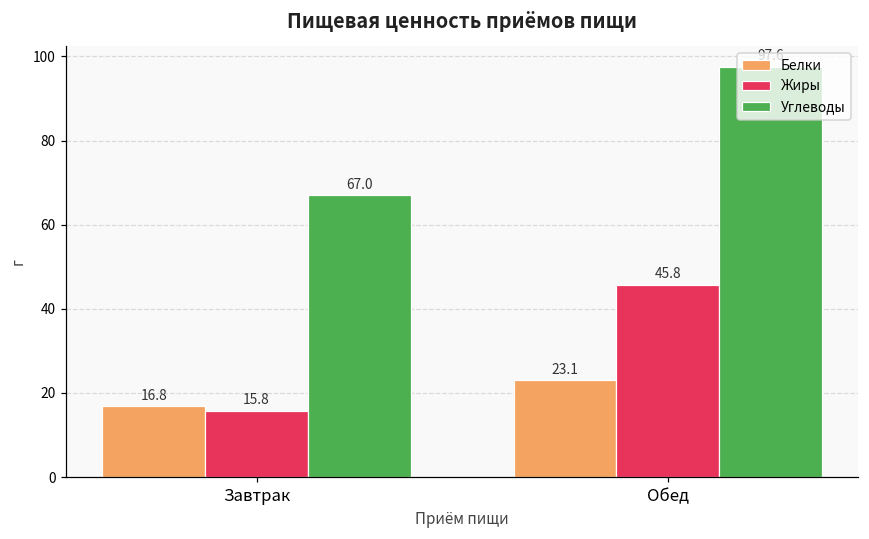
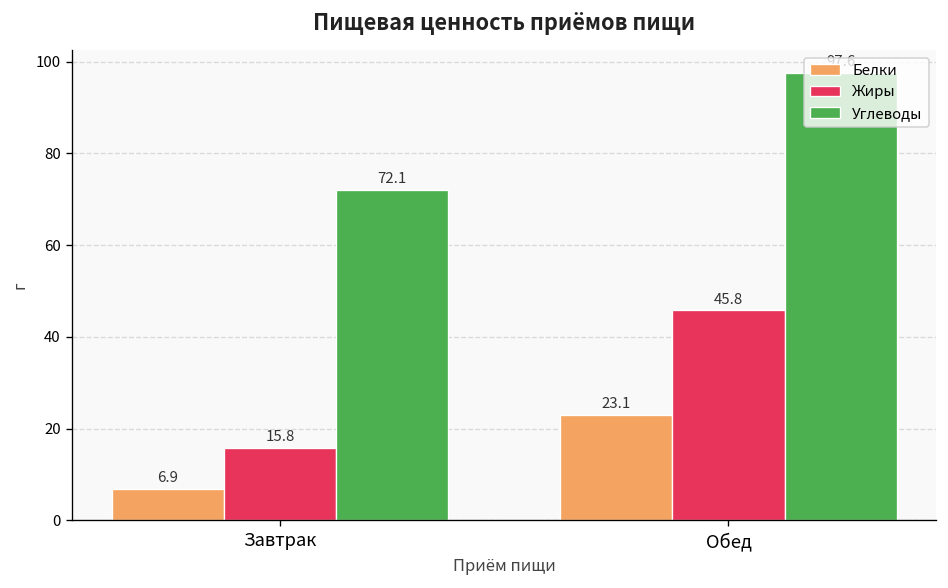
  {
    "Белки": {
-     "Завтрак": 16.8,
+     "Завтрак": 6.9,
      "Обед": 23.1
    },
    "Жиры": {
      "Завтрак": 15.8,
      "Обед": 45.8
    },
    "Углеводы": {
-     "Завтрак": 67.0
+     "Завтрак": 72.1
    }
  }
